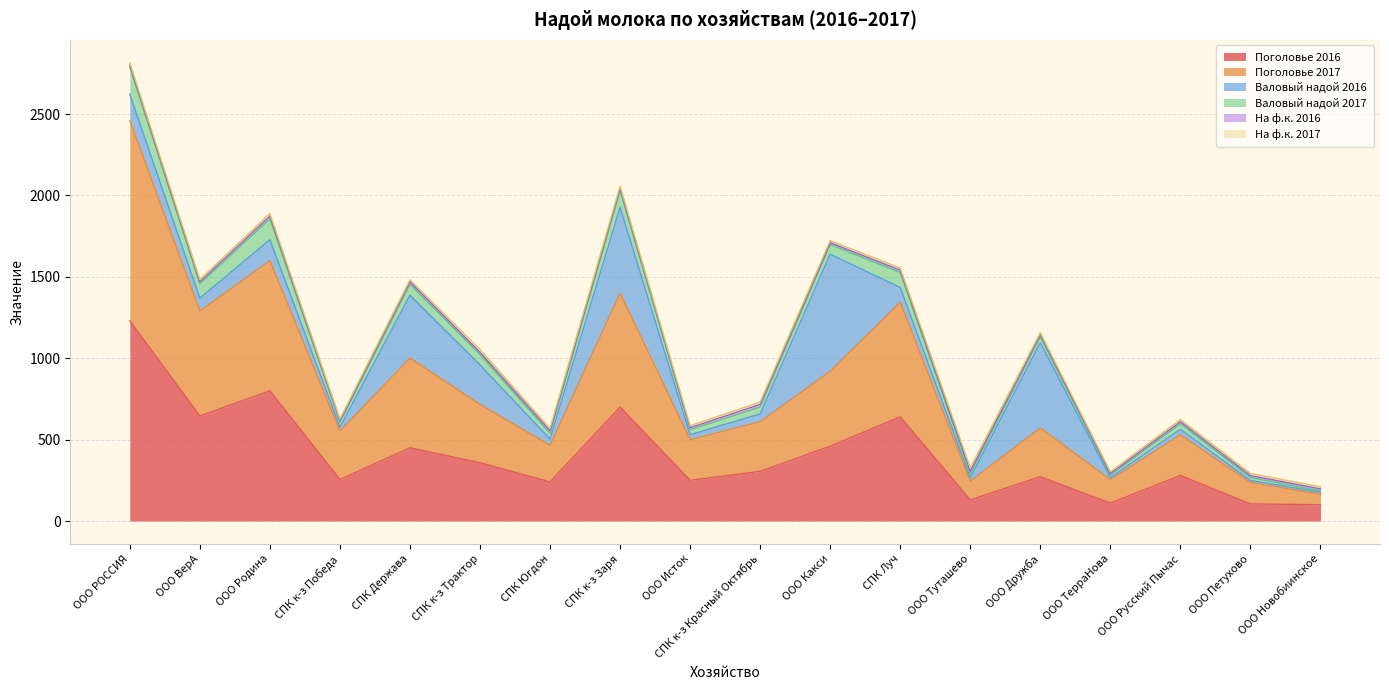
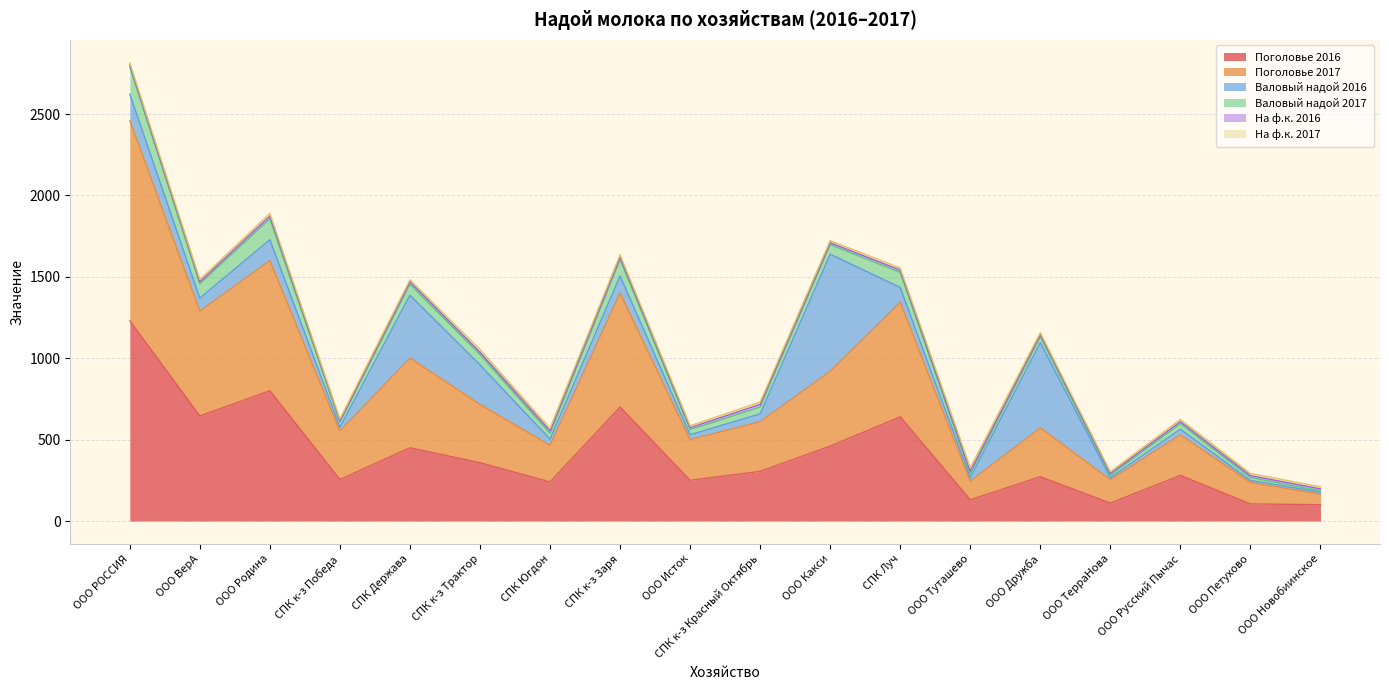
  {
    "Валовый надой 2016": {
      "ООО РОССИЯ": 160,
      "ООО ВерА": 80,
      "ООО Родина": 130,
      "СПК к-з Победа": 20,
      "СПК Держава": 390,
      "СПК к-з Трактор": 240,
      "СПК Югдон": 40,
-     "СПК к-з Заря": 530,
+     "СПК к-з Заря": 110,
      "ООО Исток": 30,
      "СПК к-з Красный Октябрь": 50,
      "ООО Какси": 720,
      "СПК Луч": 90,
      "ООО Туташево": 20,
      "ООО Дружба": 520,
      "ООО Русский Пычас": 30
    },
    "Валовый надой 2017": {
      "ООО Родина": 130,
      "СПК Югдон": 40,
      "СПК к-з Красный Октябрь": 40,
      "ООО Туташево": 20
    },
    "На ф.к. 2016": {
      "ООО Родина": 20,
      "ООО Туташево": 20
    },
    "На ф.к. 2017": {
      "ООО Родина": 20,
      "СПК к-з Трактор": 20,
      "ООО Туташево": 20
    }
  }
